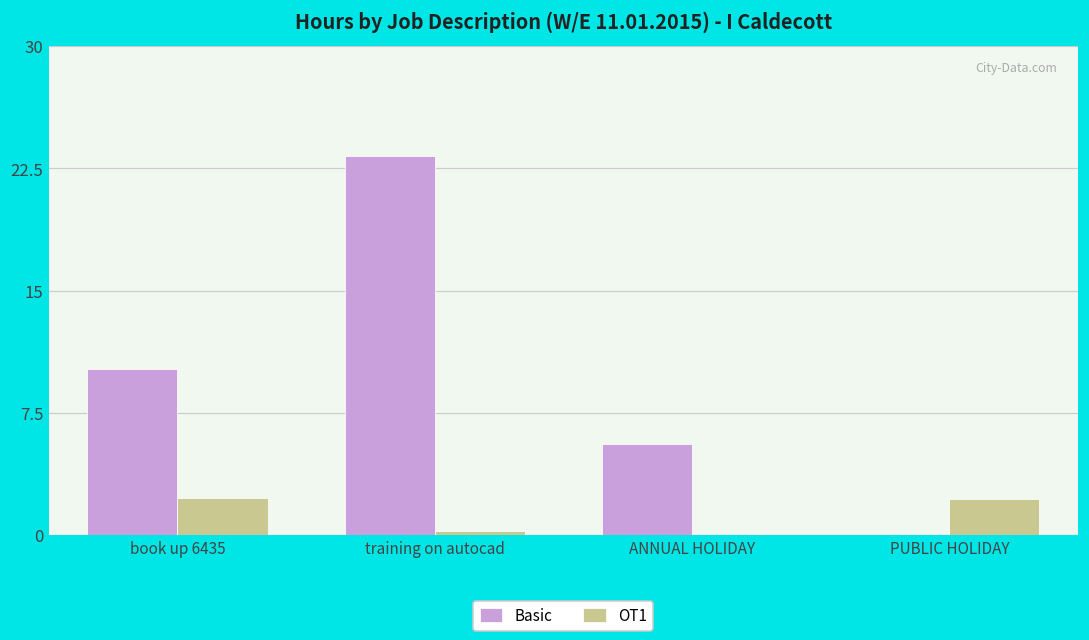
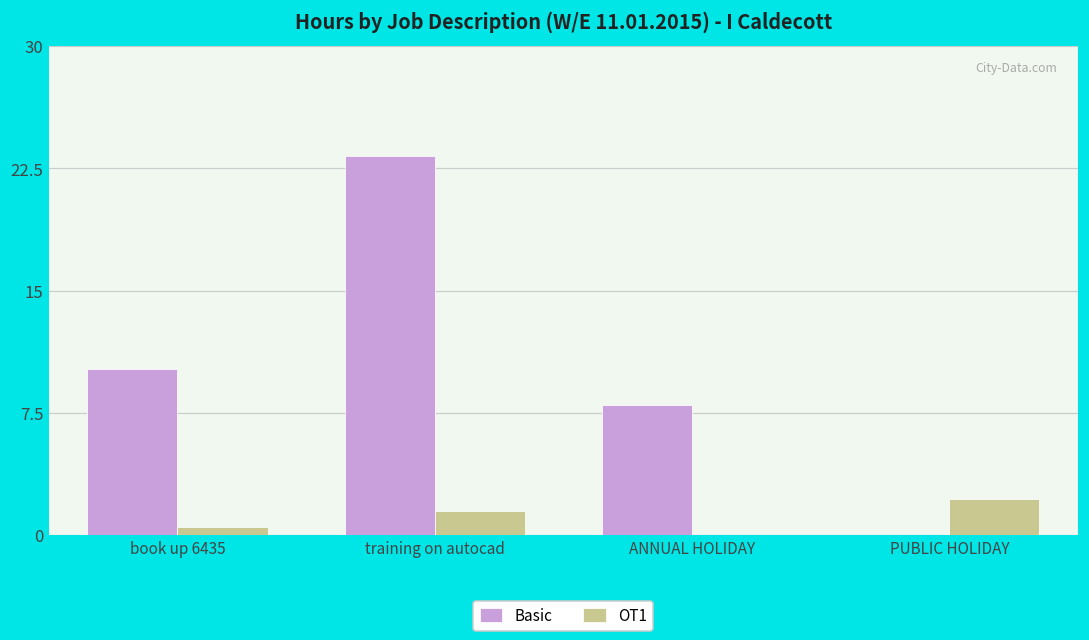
  {
    "Basic": {
      "book up 6435": 10.2,
      "training on autocad": 23.3,
-     "ANNUAL HOLIDAY": 5.6,
+     "ANNUAL HOLIDAY": 8.0,
      "PUBLIC HOLIDAY": 0.0
    },
    "OT1": {
-     "book up 6435": 2.3,
-     "training on autocad": 0.3,
+     "book up 6435": 0.5,
+     "training on autocad": 1.5,
      "ANNUAL HOLIDAY": 0.0,
      "PUBLIC HOLIDAY": 2.2
    }
  }
